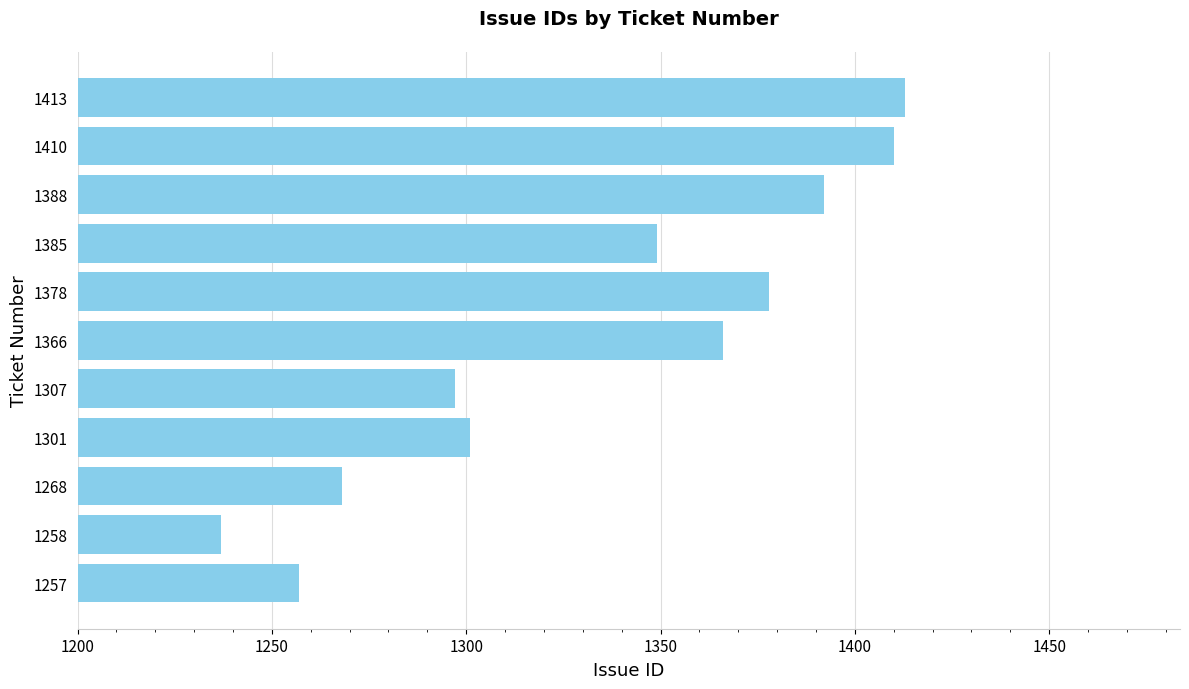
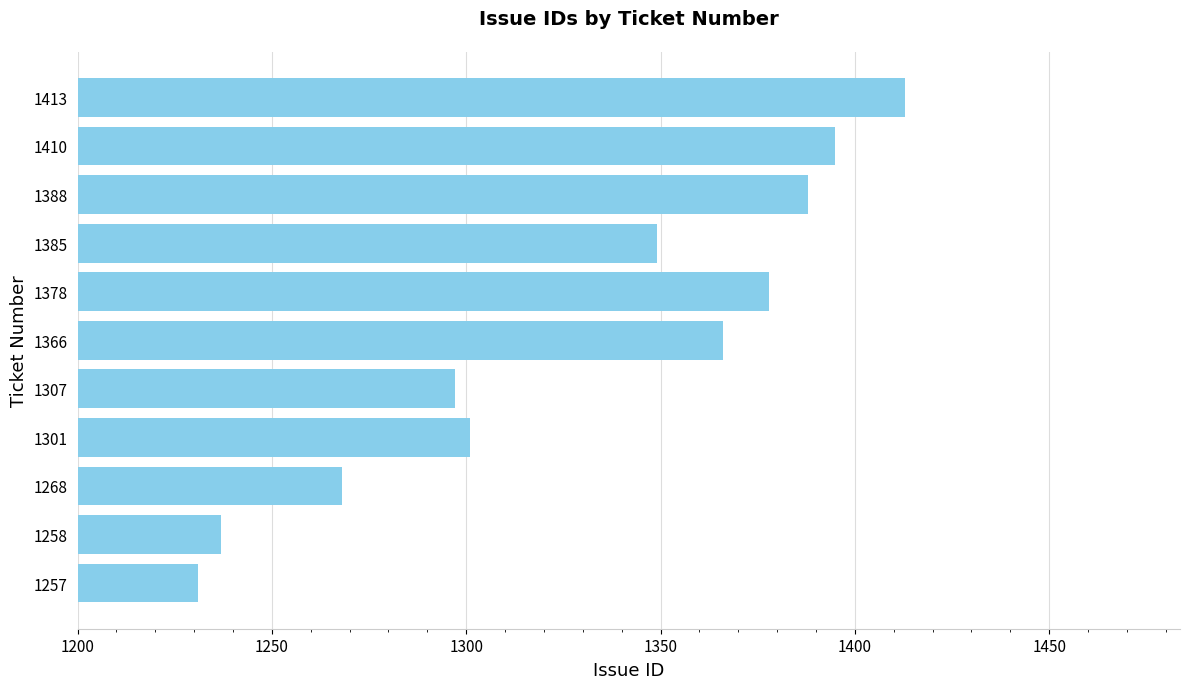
  {
    "1413": 1413,
-   "1410": 1410,
-   "1388": 1392,
+   "1410": 1395,
+   "1388": 1388,
    "1385": 1349,
    "1378": 1378,
    "1366": 1366,
    "1307": 1297,
    "1301": 1301,
    "1268": 1268,
    "1258": 1237,
-   "1257": 1257
+   "1257": 1231
  }
